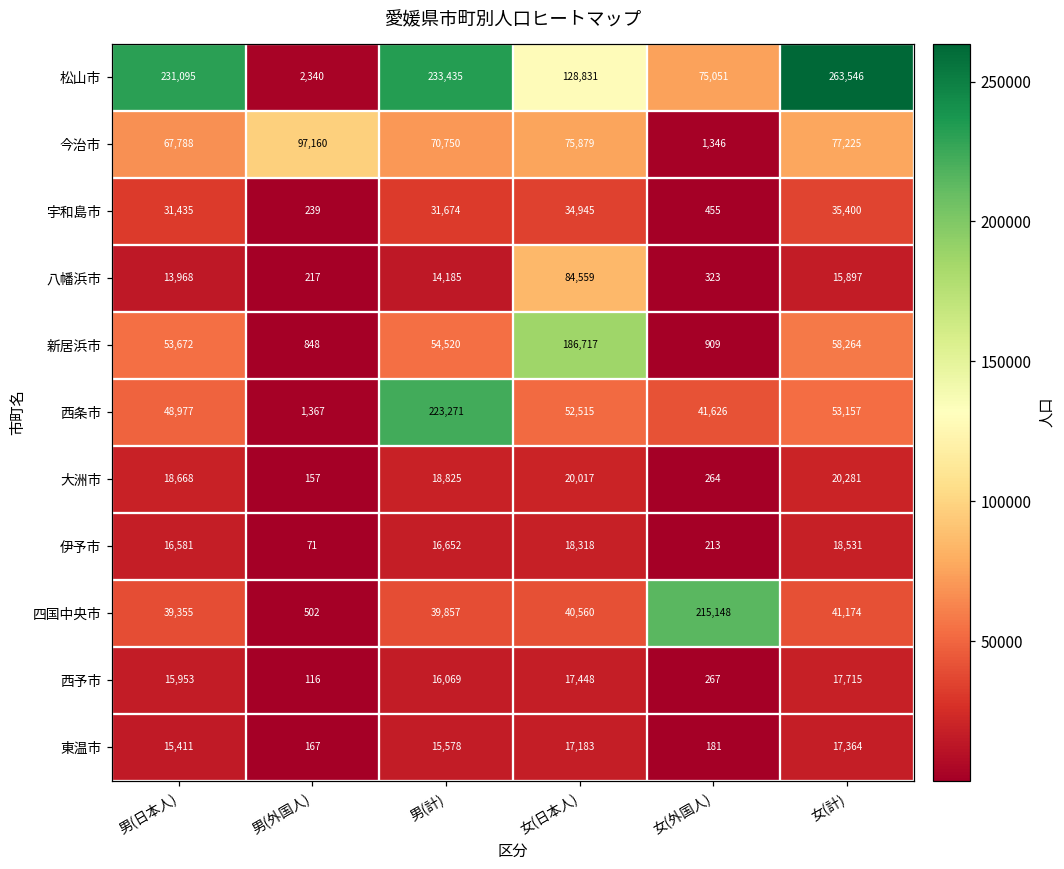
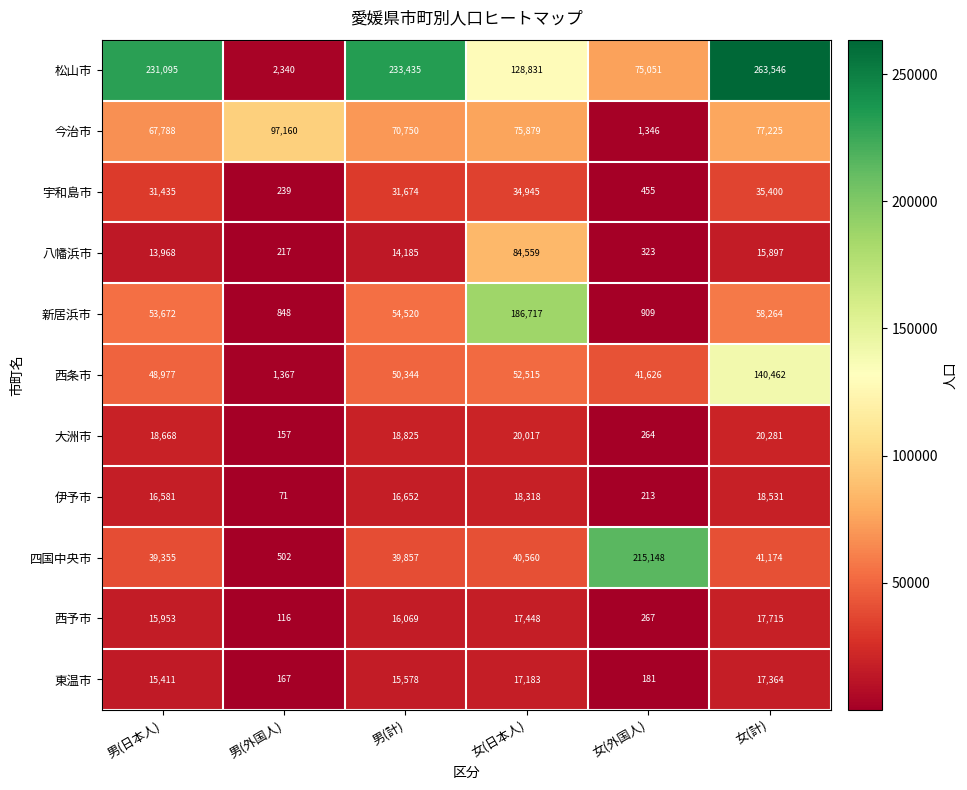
  {
    "松山市": {
      "男(日本人)": "231,095",
      "男(外国人)": "2,340",
      "男(計)": "233,435",
      "女(日本人)": "128,831",
      "女(外国人)": "75,051",
      "女(計)": "263,546"
    },
    "今治市": {
      "男(日本人)": "67,788",
      "男(外国人)": "97,160",
      "男(計)": "70,750",
      "女(日本人)": "75,879",
      "女(外国人)": "1,346",
      "女(計)": "77,225"
    },
    "宇和島市": {
      "男(日本人)": "31,435",
      "男(外国人)": "239",
      "男(計)": "31,674",
      "女(日本人)": "34,945",
      "女(外国人)": "455",
      "女(計)": "35,400"
    },
    "八幡浜市": {
      "男(日本人)": "13,968",
      "男(外国人)": "217",
      "男(計)": "14,185",
      "女(日本人)": "84,559",
      "女(外国人)": "323",
      "女(計)": "15,897"
    },
    "新居浜市": {
      "男(日本人)": "53,672",
      "男(外国人)": "848",
      "男(計)": "54,520",
      "女(日本人)": "186,717",
      "女(外国人)": "909",
      "女(計)": "58,264"
    },
    "西条市": {
      "男(日本人)": "48,977",
      "男(外国人)": "1,367",
-     "男(計)": "223,271",
+     "男(計)": "50,344",
      "女(日本人)": "52,515",
      "女(外国人)": "41,626",
-     "女(計)": "53,157"
+     "女(計)": "140,462"
    },
    "大洲市": {
      "男(日本人)": "18,668",
      "男(外国人)": "157",
      "男(計)": "18,825",
      "女(日本人)": "20,017",
      "女(外国人)": "264",
      "女(計)": "20,281"
    },
    "伊予市": {
      "男(日本人)": "16,581",
      "男(外国人)": "71",
      "男(計)": "16,652",
      "女(日本人)": "18,318",
      "女(外国人)": "213",
      "女(計)": "18,531"
    },
    "四国中央市": {
      "男(日本人)": "39,355",
      "男(外国人)": "502",
      "男(計)": "39,857",
      "女(日本人)": "40,560",
      "女(外国人)": "215,148",
      "女(計)": "41,174"
    },
    "西予市": {
      "男(日本人)": "15,953",
      "男(外国人)": "116",
      "男(計)": "16,069",
      "女(日本人)": "17,448",
      "女(外国人)": "267",
      "女(計)": "17,715"
    },
    "東温市": {
      "男(日本人)": "15,411",
      "男(外国人)": "167",
      "男(計)": "15,578",
      "女(日本人)": "17,183",
      "女(外国人)": "181",
      "女(計)": "17,364"
    }
  }
